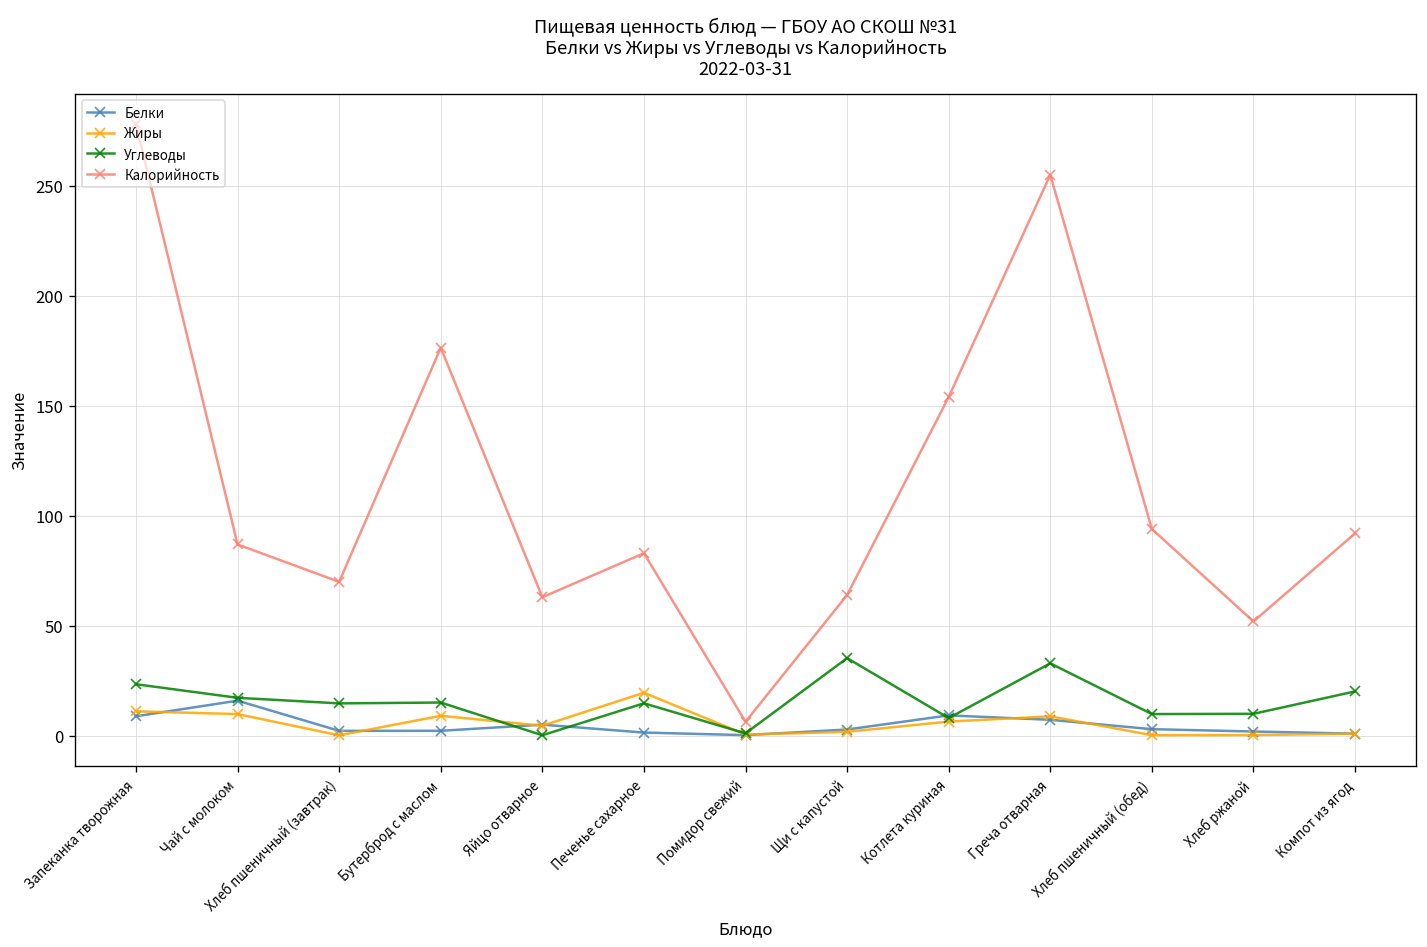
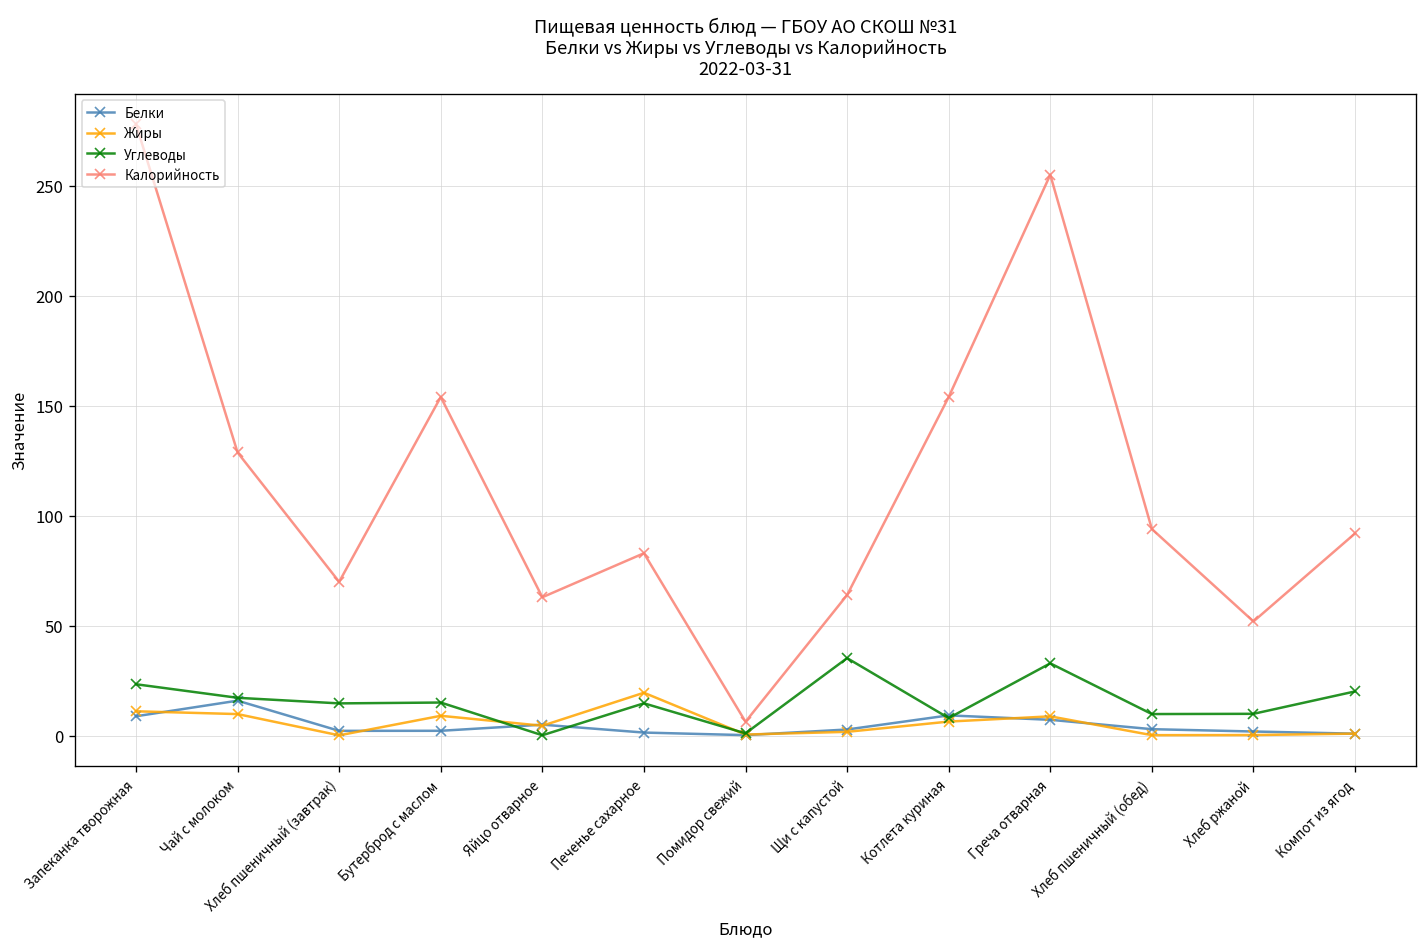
  {
    "Белки": {
      "Запеканка творожная": 9,
      "Хлеб пшеничный (завтрак)": 2,
      "Бутерброд с маслом": 2,
      "Печенье сахарное": 2,
      "Греча отварная": 7,
      "Хлеб пшеничный (обед)": 3,
      "Хлеб ржаной": 2
    },
    "Жиры": {
      "Запеканка творожная": 11,
      "Чай с молоком": 10,
      "Хлеб пшеничный (завтрак)": 0,
      "Бутерброд с маслом": 9,
      "Печенье сахарное": 20,
      "Котлета куриная": 6,
      "Греча отварная": 9,
      "Хлеб пшеничный (обед)": 0,
      "Хлеб ржаной": 0
    },
    "Углеводы": {
      "Запеканка творожная": 23,
      "Хлеб пшеничный (завтрак)": 15,
      "Бутерброд с маслом": 15,
      "Яйцо отварное": 0,
      "Печенье сахарное": 15,
      "Щи с капустой": 35,
      "Греча отварная": 33,
      "Хлеб пшеничный (обед)": 10,
      "Хлеб ржаной": 10,
      "Компот из ягод": 20
    },
    "Калорийность": {
-     "Чай с молоком": 87,
+     "Чай с молоком": 129,
      "Хлеб пшеничный (завтрак)": 70,
-     "Бутерброд с маслом": 176,
+     "Бутерброд с маслом": 154,
      "Яйцо отварное": 63,
      "Печенье сахарное": 83,
      "Помидор свежий": 6,
      "Щи с капустой": 64,
      "Котлета куриная": 154,
      "Греча отварная": 255,
      "Хлеб пшеничный (обед)": 94,
      "Хлеб ржаной": 52,
      "Компот из ягод": 92
    }
  }
